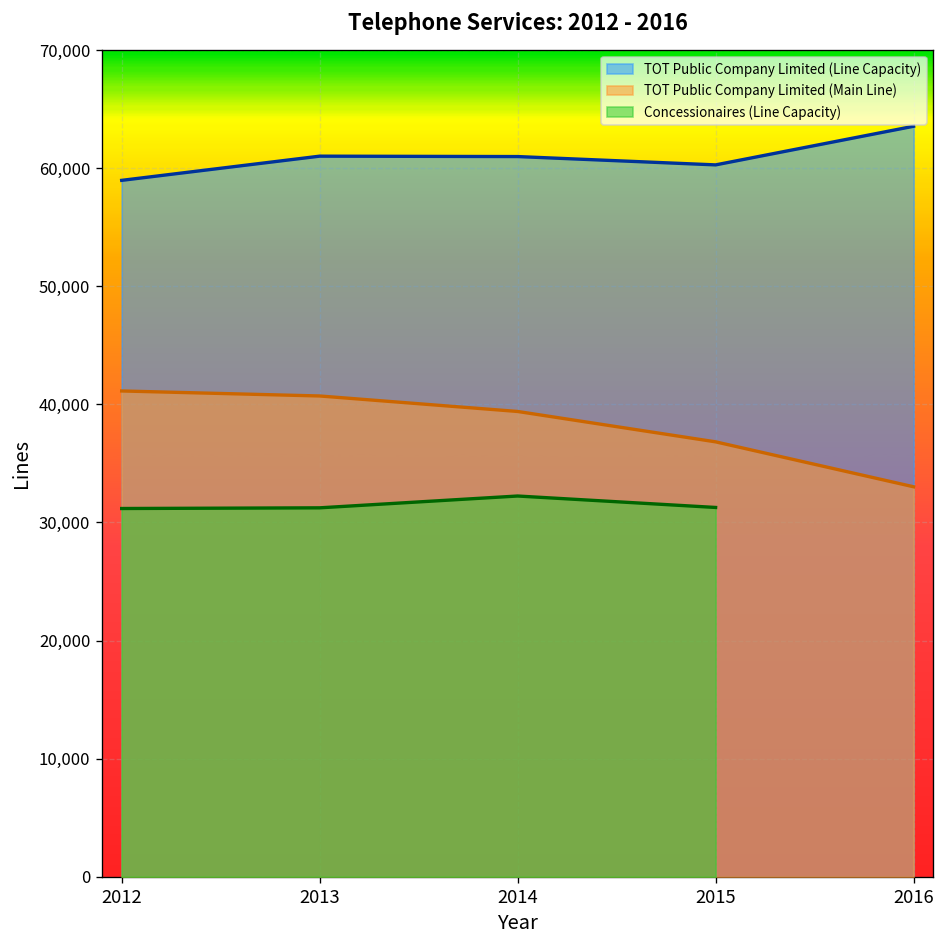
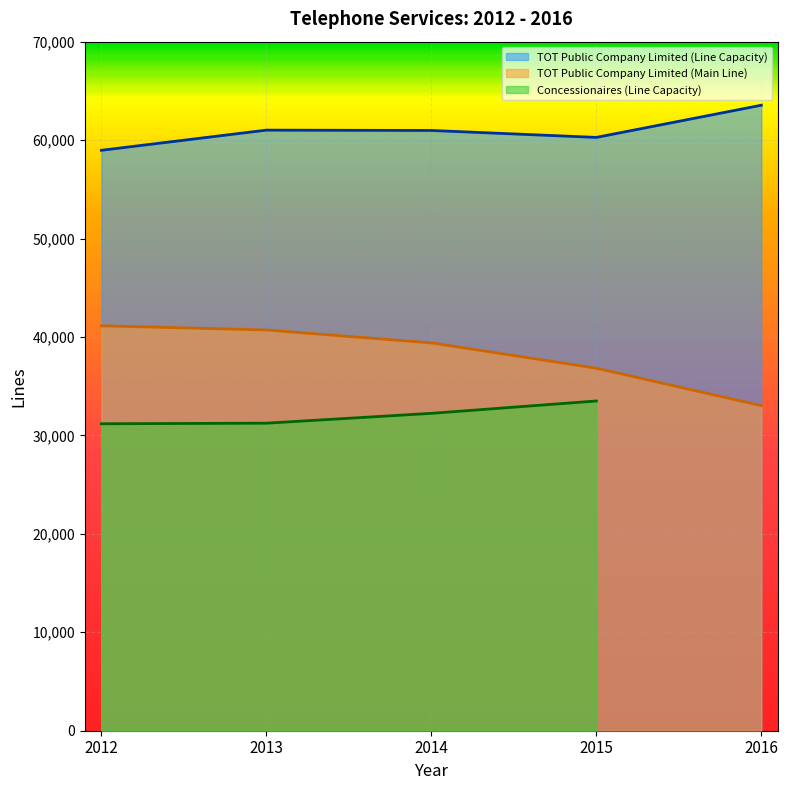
  {
    "TOT Public Company Limited (Line Capacity)": {
      "2012": "59,000",
      "2013": "61,000",
      "2014": "61,000",
      "2015": "60,000",
      "2016": "64,000"
    },
    "TOT Public Company Limited (Main Line)": {
      "2012": "41,000",
      "2013": "41,000",
      "2014": "39,000",
      "2015": "37,000",
      "2016": "33,000"
    },
    "Concessionaires (Line Capacity)": {
      "2012": "31,000",
      "2013": "31,000",
      "2014": "32,000",
-     "2015": "31,000"
+     "2015": "33,000"
    }
  }
